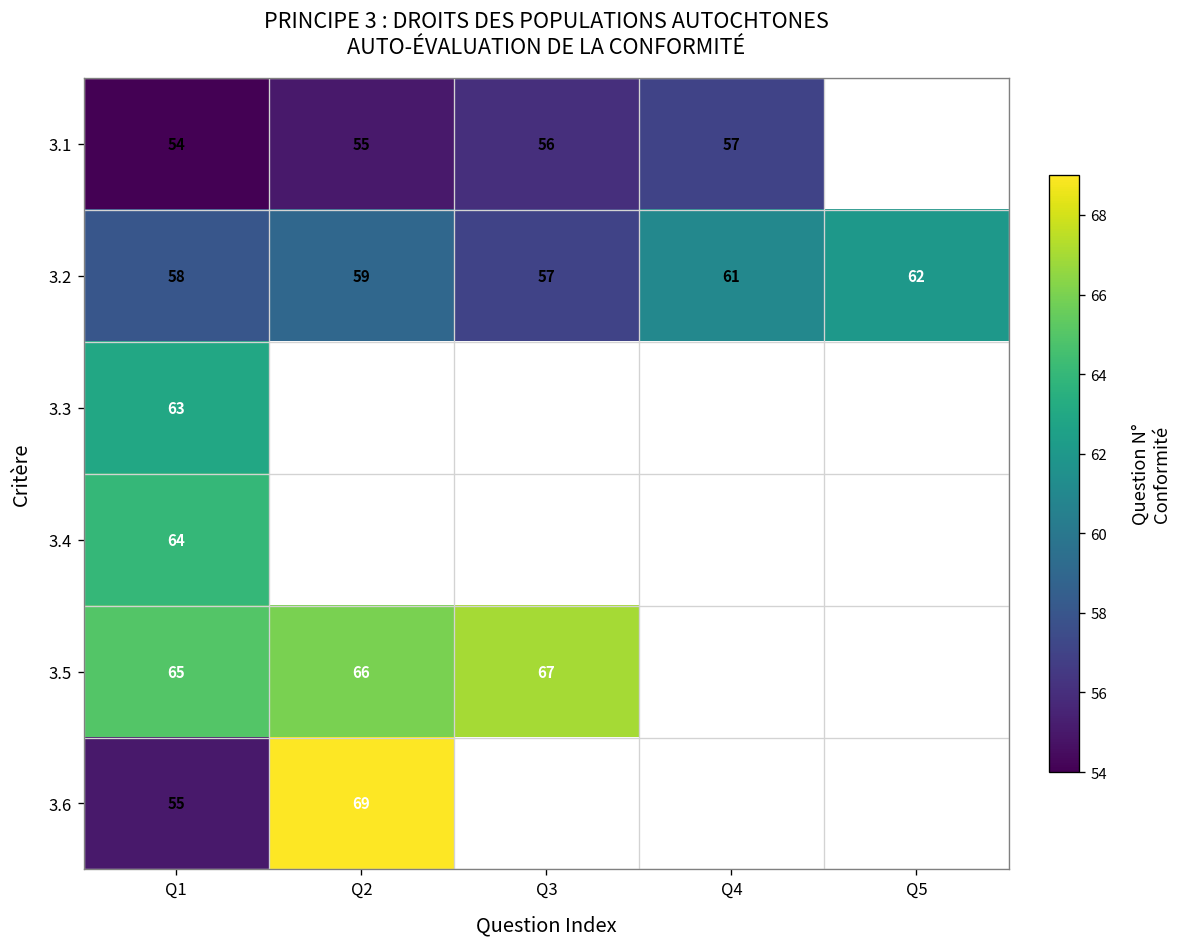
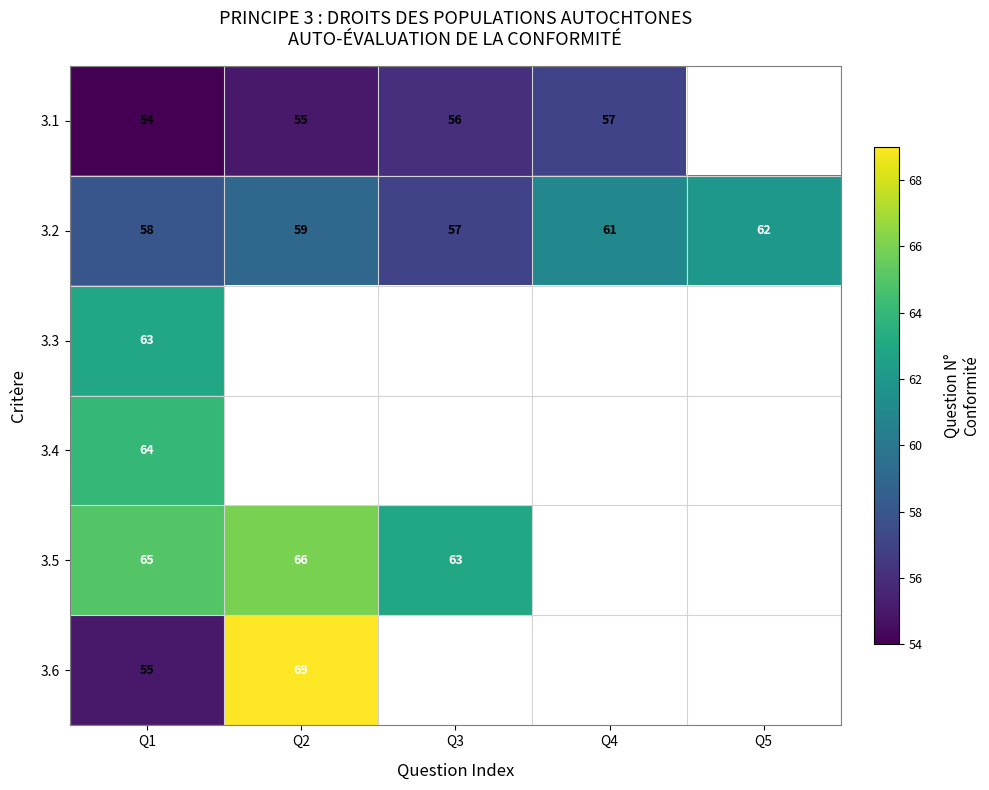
  {
    "3.1": {
      "Q1": 54,
      "Q2": 55,
      "Q3": 56,
      "Q4": 57
    },
    "3.2": {
      "Q1": 58,
      "Q2": 59,
      "Q3": 57,
      "Q4": 61,
      "Q5": 62
    },
    "3.3": {
      "Q1": 63
    },
    "3.4": {
      "Q1": 64
    },
    "3.5": {
      "Q1": 65,
      "Q2": 66,
-     "Q3": 67
+     "Q3": 63
    },
    "3.6": {
      "Q1": 55,
      "Q2": 69
    }
  }
